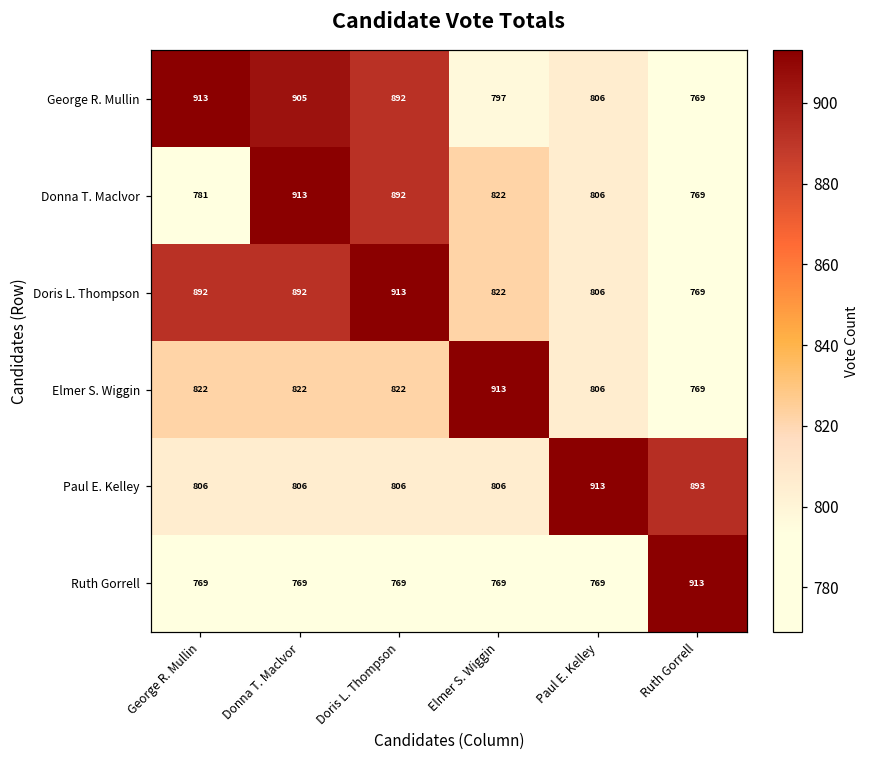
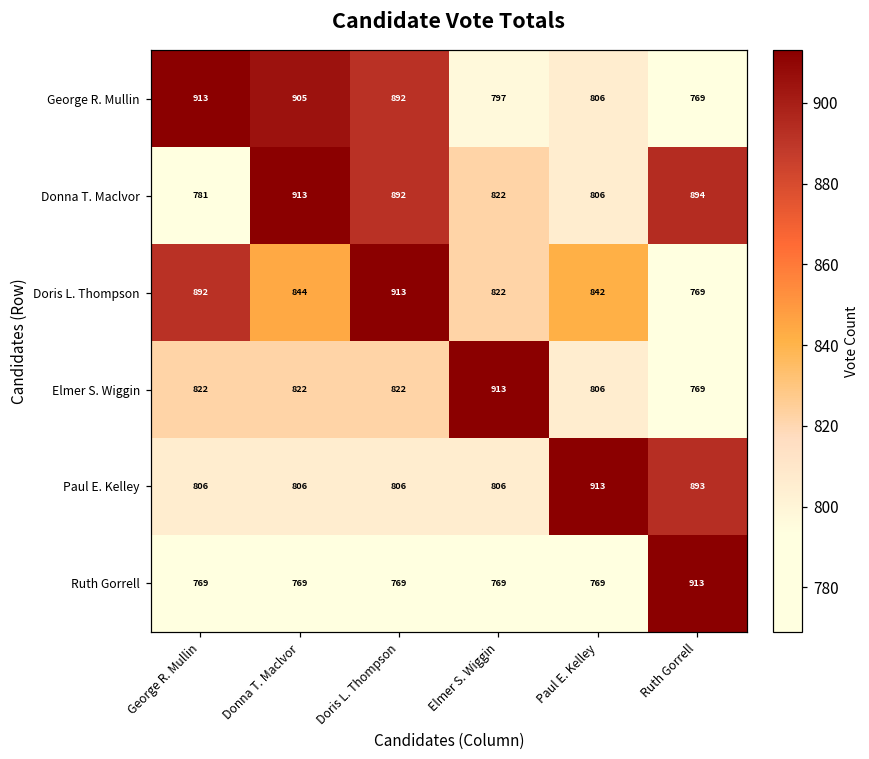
  {
    "George R. Mullin": {
      "George R. Mullin": 913,
      "Donna T. Maclvor": 905,
      "Doris L. Thompson": 892,
      "Elmer S. Wiggin": 797,
      "Paul E. Kelley": 806,
      "Ruth Gorrell": 769
    },
    "Donna T. Maclvor": {
      "George R. Mullin": 781,
      "Donna T. Maclvor": 913,
      "Doris L. Thompson": 892,
      "Elmer S. Wiggin": 822,
      "Paul E. Kelley": 806,
-     "Ruth Gorrell": 769
+     "Ruth Gorrell": 894
    },
    "Doris L. Thompson": {
      "George R. Mullin": 892,
-     "Donna T. Maclvor": 892,
+     "Donna T. Maclvor": 844,
      "Doris L. Thompson": 913,
      "Elmer S. Wiggin": 822,
-     "Paul E. Kelley": 806,
+     "Paul E. Kelley": 842,
      "Ruth Gorrell": 769
    },
    "Elmer S. Wiggin": {
      "George R. Mullin": 822,
      "Donna T. Maclvor": 822,
      "Doris L. Thompson": 822,
      "Elmer S. Wiggin": 913,
      "Paul E. Kelley": 806,
      "Ruth Gorrell": 769
    },
    "Paul E. Kelley": {
      "George R. Mullin": 806,
      "Donna T. Maclvor": 806,
      "Doris L. Thompson": 806,
      "Elmer S. Wiggin": 806,
      "Paul E. Kelley": 913,
      "Ruth Gorrell": 893
    },
    "Ruth Gorrell": {
      "George R. Mullin": 769,
      "Donna T. Maclvor": 769,
      "Doris L. Thompson": 769,
      "Elmer S. Wiggin": 769,
      "Paul E. Kelley": 769,
      "Ruth Gorrell": 913
    }
  }
